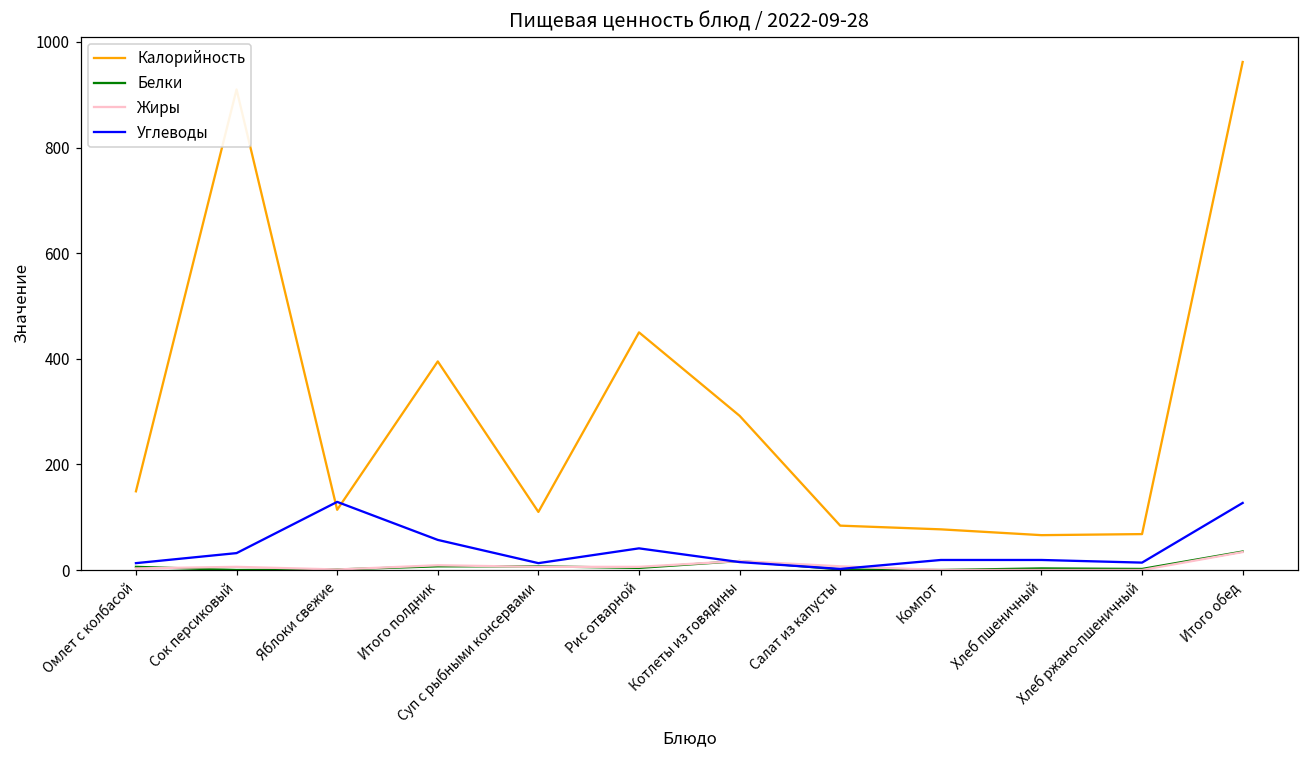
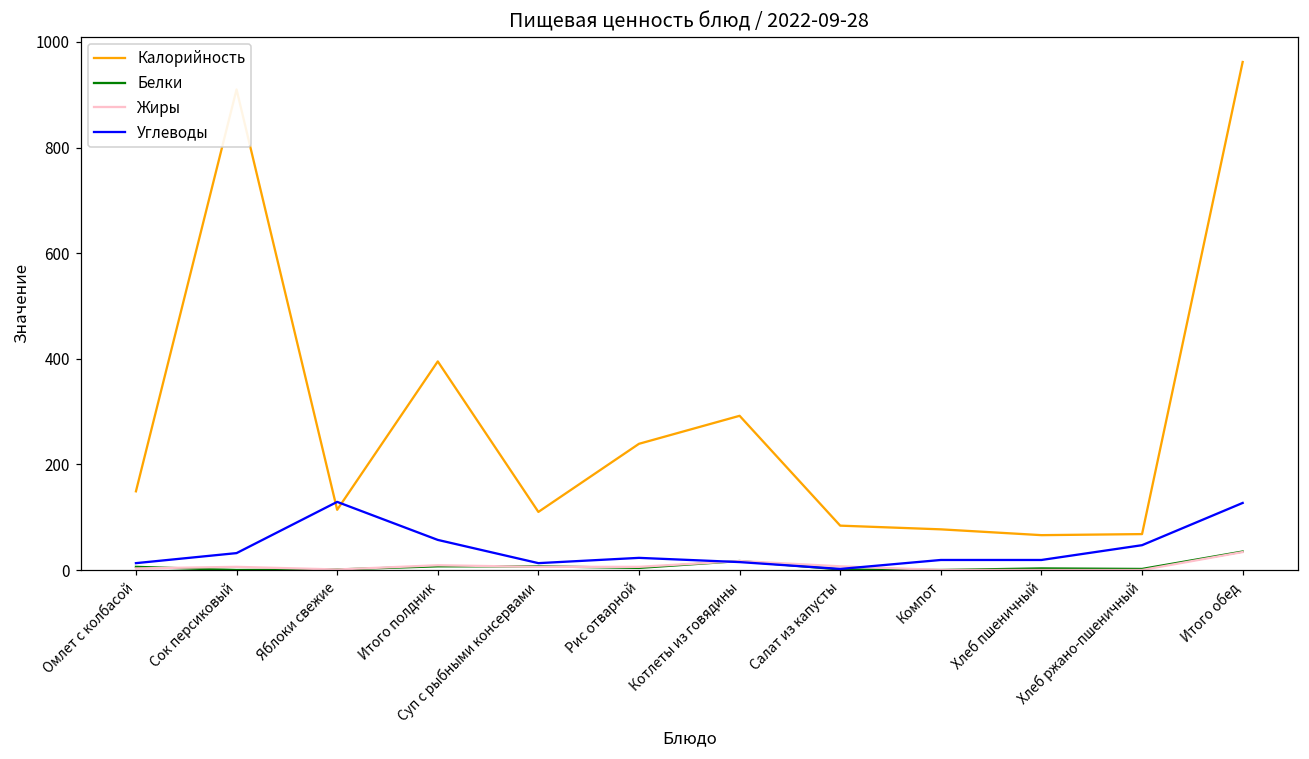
  {
    "Калорийность": {
      "Омлет с колбасой": 150,
      "Яблоки свежие": 110,
      "Итого полдник": 400,
      "Суп с рыбными консервами": 110,
-     "Рис отварной": 450,
+     "Рис отварной": 240,
      "Котлеты из говядины": 290,
      "Салат из капусты": 80,
      "Компот": 80,
      "Хлеб пшеничный": 70,
      "Хлеб ржано-пшеничный": 70,
      "Итого обед": 960
    },
    "Белки": {
      "Сок персиковый": 0
    },
    "Жиры": {
      "Сок персиковый": 10
    },
    "Углеводы": {
      "Омлет с колбасой": 10,
      "Сок персиковый": 30,
      "Яблоки свежие": 130,
      "Итого полдник": 60,
      "Суп с рыбными консервами": 10,
-     "Рис отварной": 40,
+     "Рис отварной": 20,
      "Компот": 20,
      "Хлеб пшеничный": 20,
-     "Хлеб ржано-пшеничный": 10,
+     "Хлеб ржано-пшеничный": 50,
      "Итого обед": 130
    }
  }
